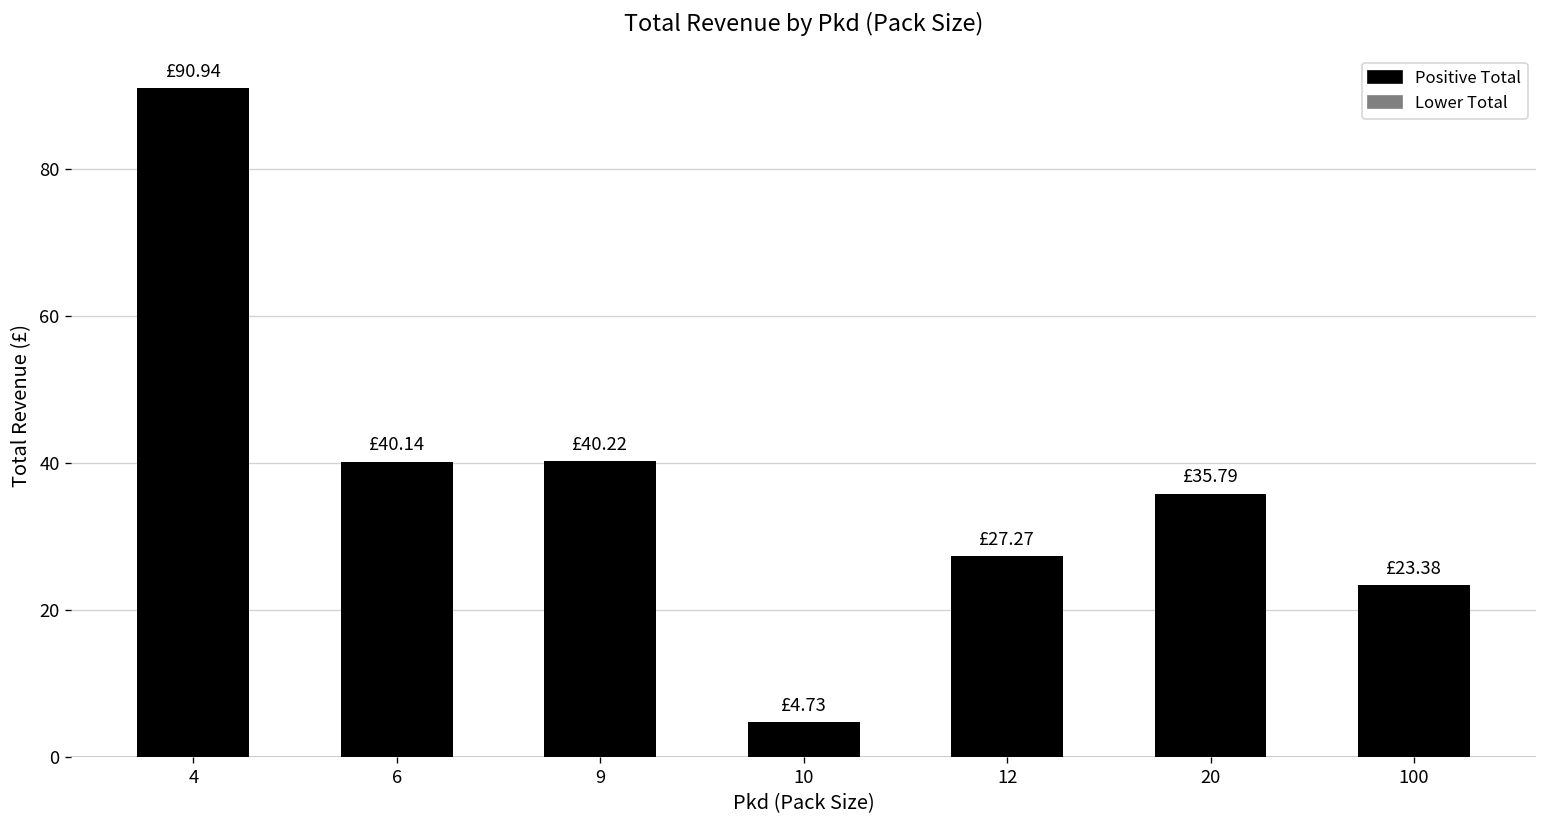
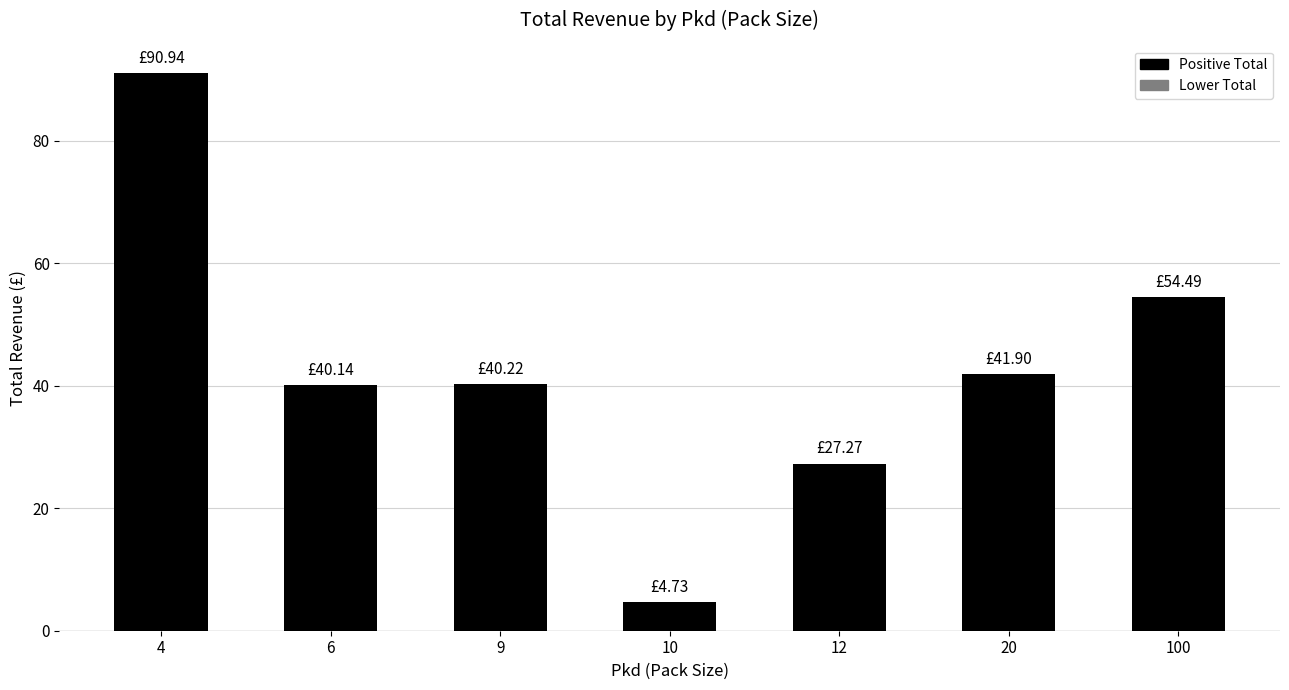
  {
    "4": "£90.94",
    "6": "£40.14",
    "9": "£40.22",
    "10": "£4.73",
    "12": "£27.27",
-   "20": "£35.79",
-   "100": "£23.38"
+   "20": "£41.90",
+   "100": "£54.49"
  }
